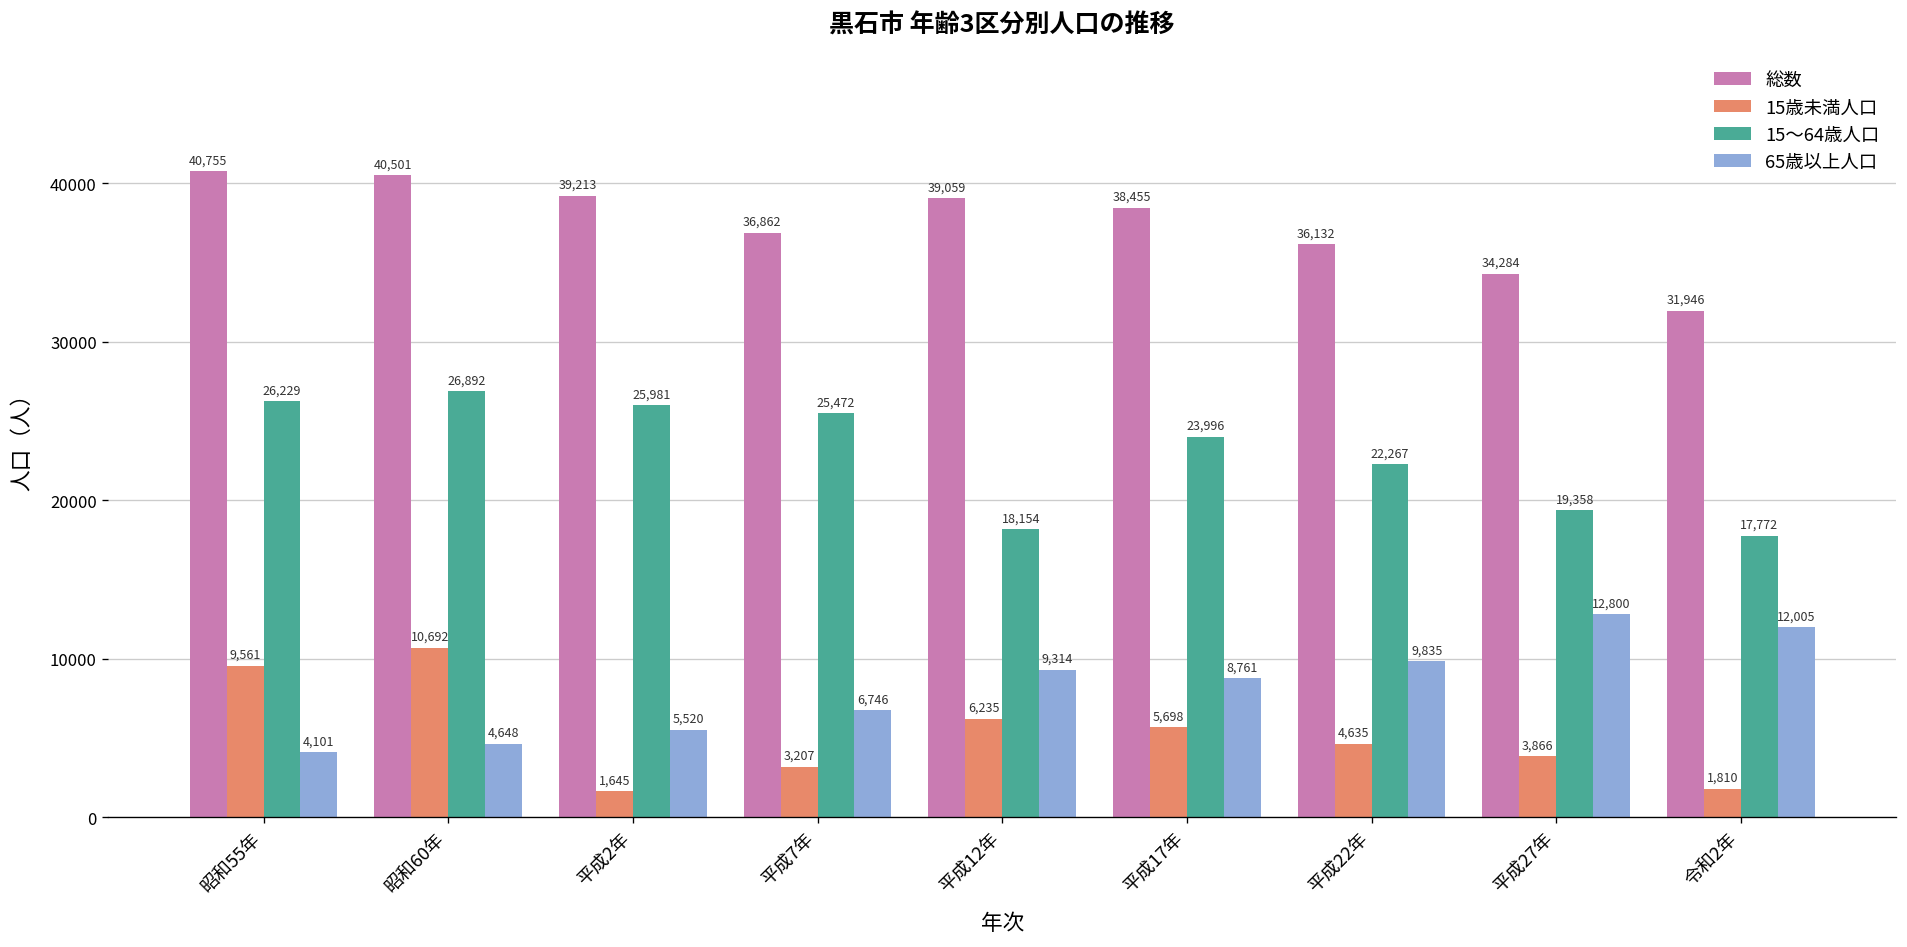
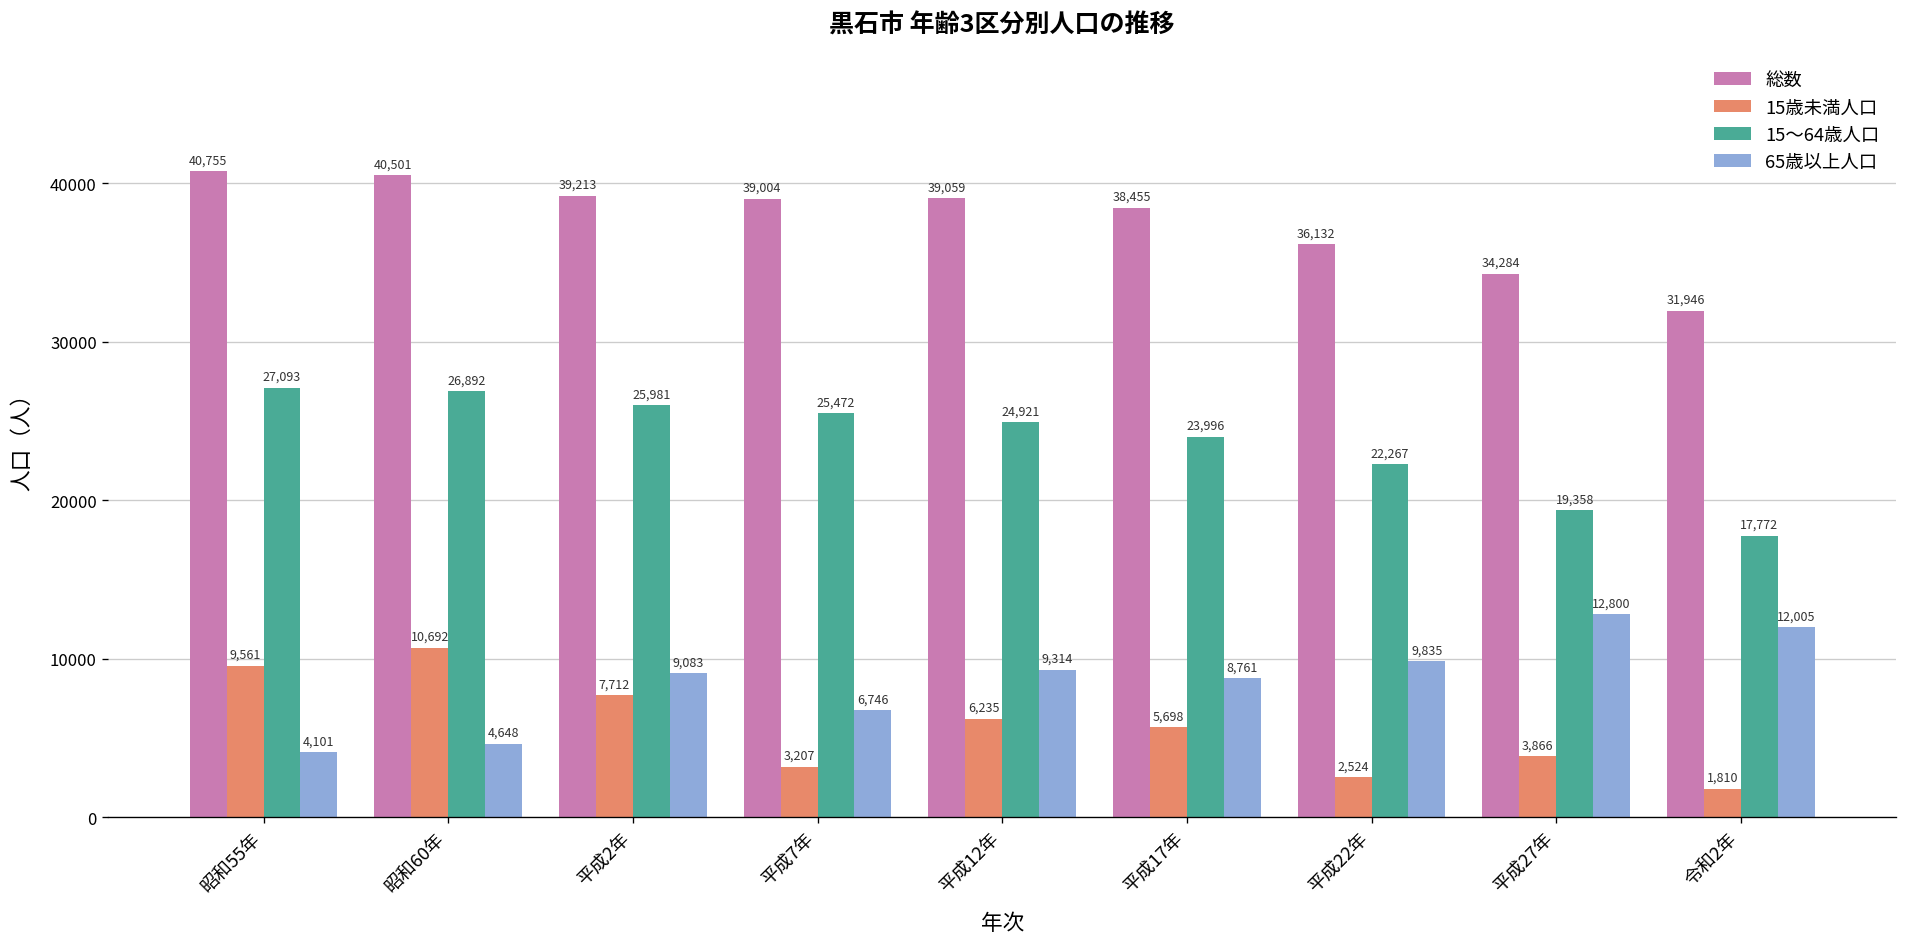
  {
    "総数": {
      "昭和55年": "40,755",
      "昭和60年": "40,501",
      "平成2年": "39,213",
-     "平成7年": "36,862",
+     "平成7年": "39,004",
      "平成12年": "39,059",
      "平成17年": "38,455",
      "平成22年": "36,132",
      "平成27年": "34,284",
      "令和2年": "31,946"
    },
    "15歳未満人口": {
      "昭和55年": "9,561",
      "昭和60年": "10,692",
-     "平成2年": "1,645",
+     "平成2年": "7,712",
      "平成7年": "3,207",
      "平成12年": "6,235",
      "平成17年": "5,698",
-     "平成22年": "4,635",
+     "平成22年": "2,524",
      "平成27年": "3,866",
      "令和2年": "1,810"
    },
    "15～64歳人口": {
-     "昭和55年": "26,229",
+     "昭和55年": "27,093",
      "昭和60年": "26,892",
      "平成2年": "25,981",
      "平成7年": "25,472",
-     "平成12年": "18,154",
+     "平成12年": "24,921",
      "平成17年": "23,996",
      "平成22年": "22,267",
      "平成27年": "19,358",
      "令和2年": "17,772"
    },
    "65歳以上人口": {
      "昭和55年": "4,101",
      "昭和60年": "4,648",
-     "平成2年": "5,520",
+     "平成2年": "9,083",
      "平成7年": "6,746",
      "平成12年": "9,314",
      "平成17年": "8,761",
      "平成22年": "9,835",
      "平成27年": "12,800",
      "令和2年": "12,005"
    }
  }
